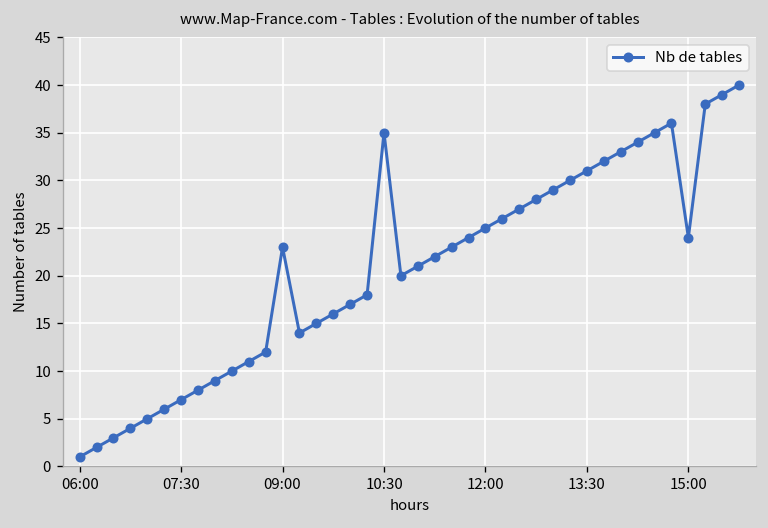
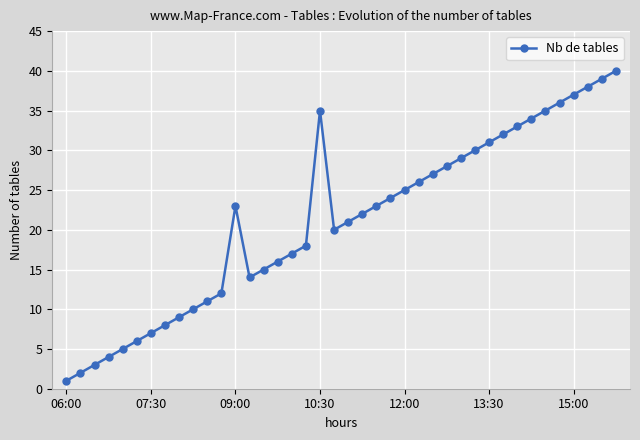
  {
    "06:00": 1,
    "07:30": 7,
    "09:00": 23,
    "10:30": 35,
    "12:00": 25,
    "13:30": 31,
-   "15:00": 24
+   "15:00": 37
  }
